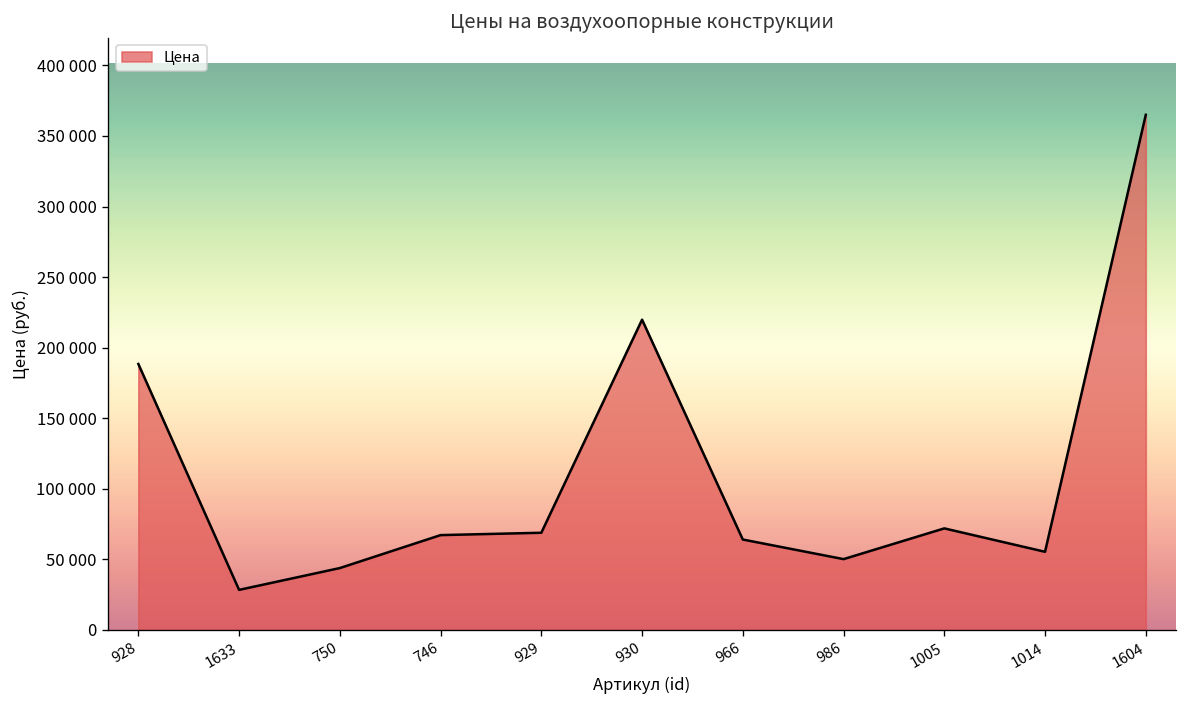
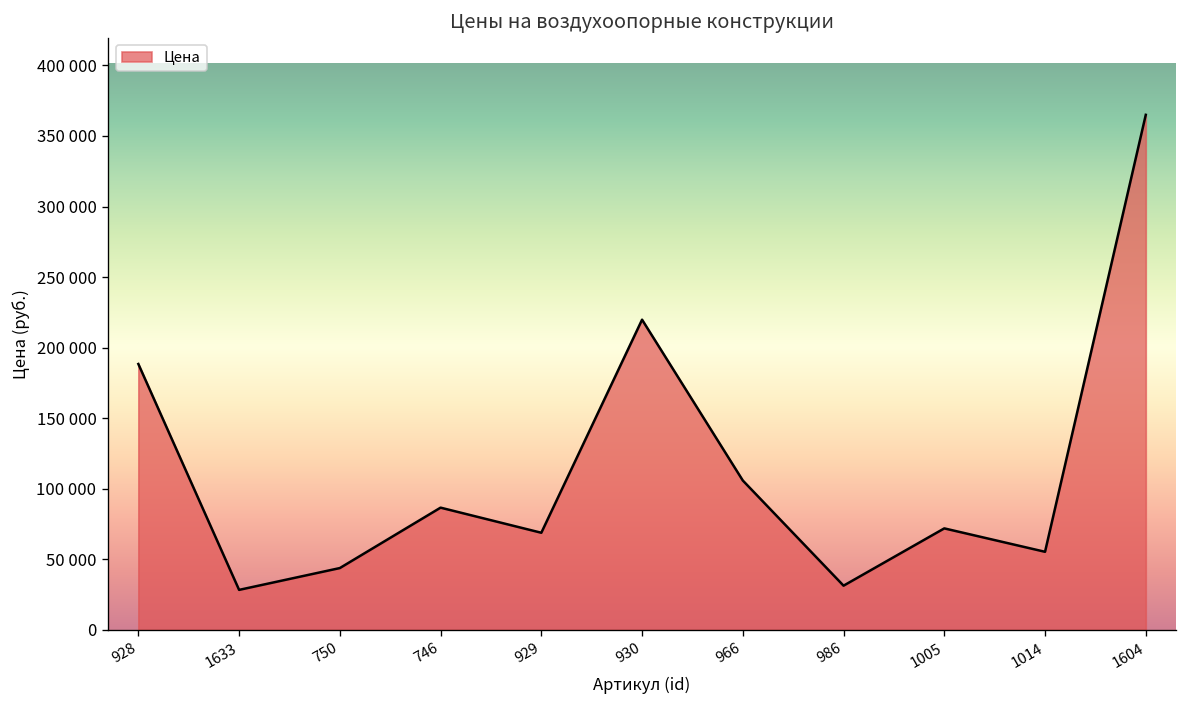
  {
    "928": 188000,
    "1633": 28000,
    "750": 44000,
-   "746": 67000,
+   "746": 87000,
    "929": 69000,
    "930": 220000,
-   "966": 64000,
-   "986": 50000,
+   "966": 106000,
+   "986": 31000,
    "1005": 72000,
    "1014": 55000,
    "1604": 365000
  }
